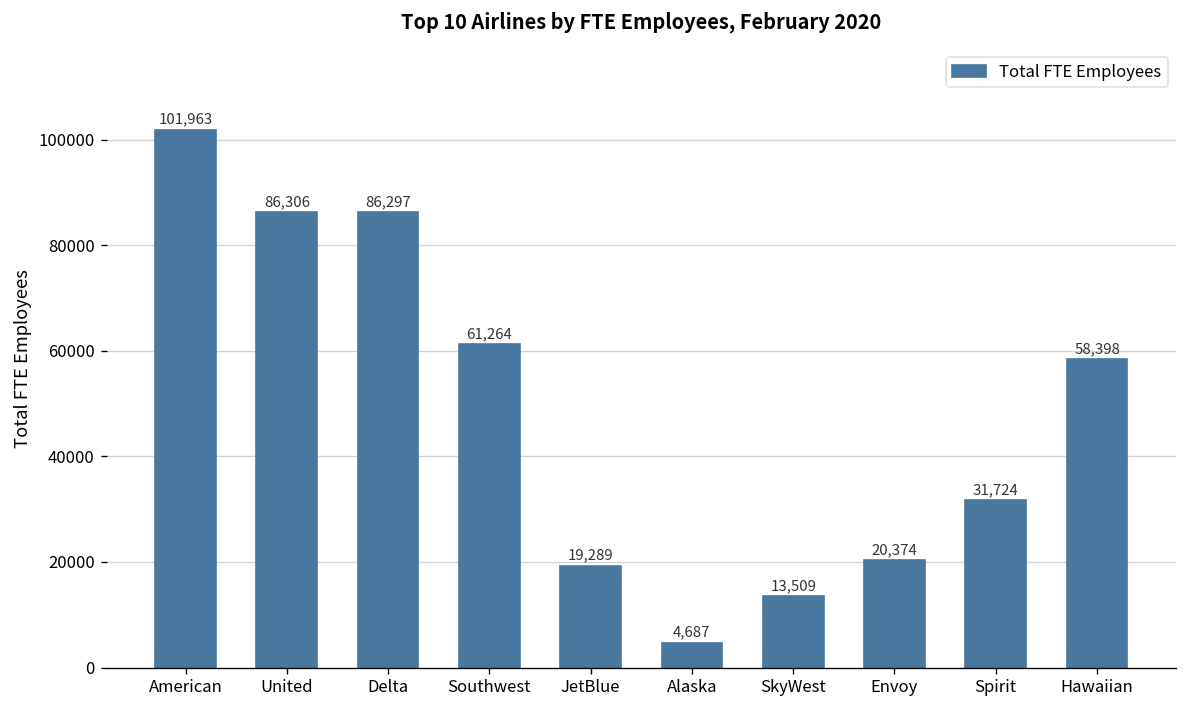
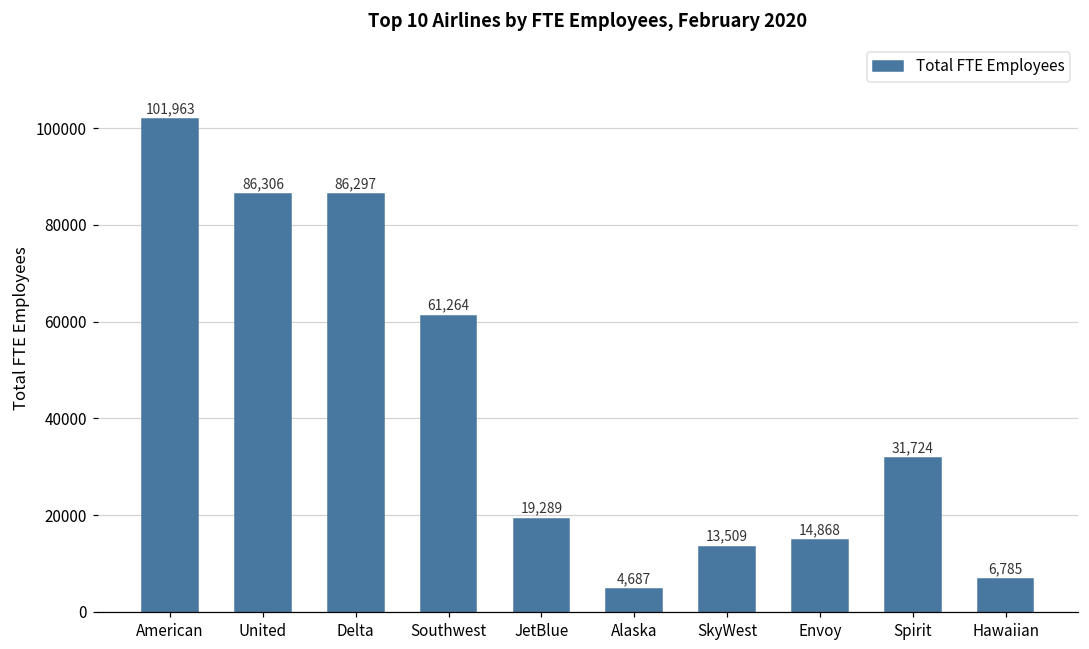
  {
    "American": "101,963",
    "United": "86,306",
    "Delta": "86,297",
    "Southwest": "61,264",
    "JetBlue": "19,289",
    "Alaska": "4,687",
    "SkyWest": "13,509",
-   "Envoy": "20,374",
+   "Envoy": "14,868",
    "Spirit": "31,724",
-   "Hawaiian": "58,398"
+   "Hawaiian": "6,785"
  }
